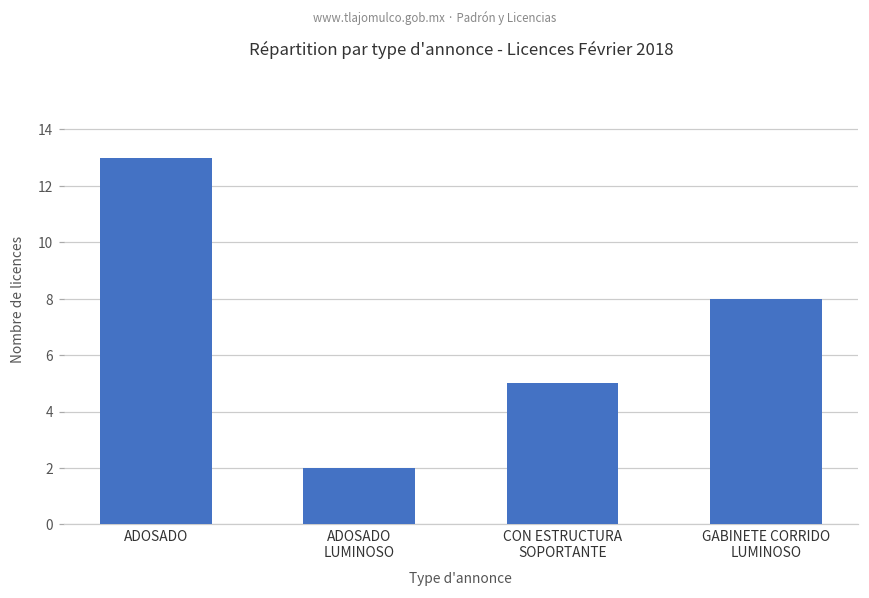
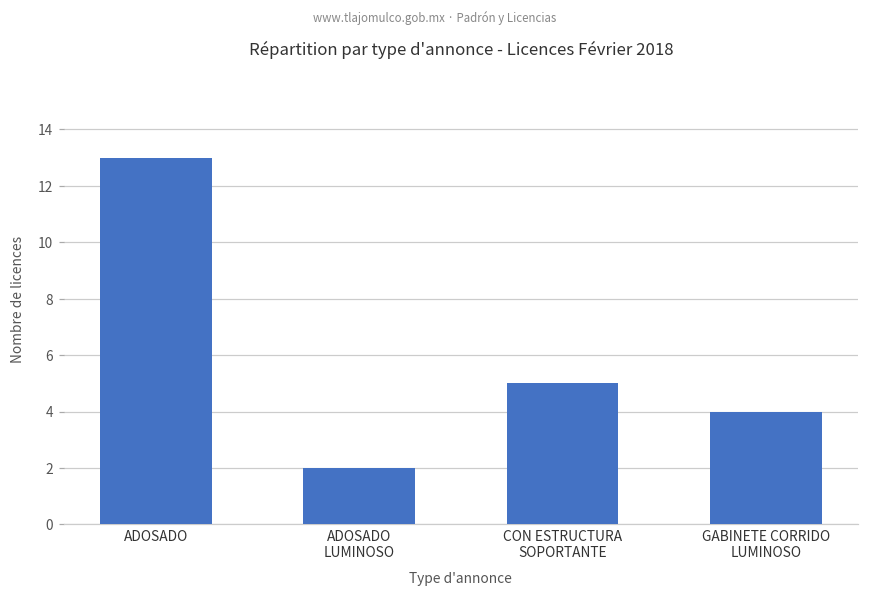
  {
    "ADOSADO": 13,
    "ADOSADO LUMINOSO": 2,
    "CON ESTRUCTURA SOPORTANTE": 5,
-   "GABINETE CORRIDO LUMINOSO": 8
+   "GABINETE CORRIDO LUMINOSO": 4
  }
